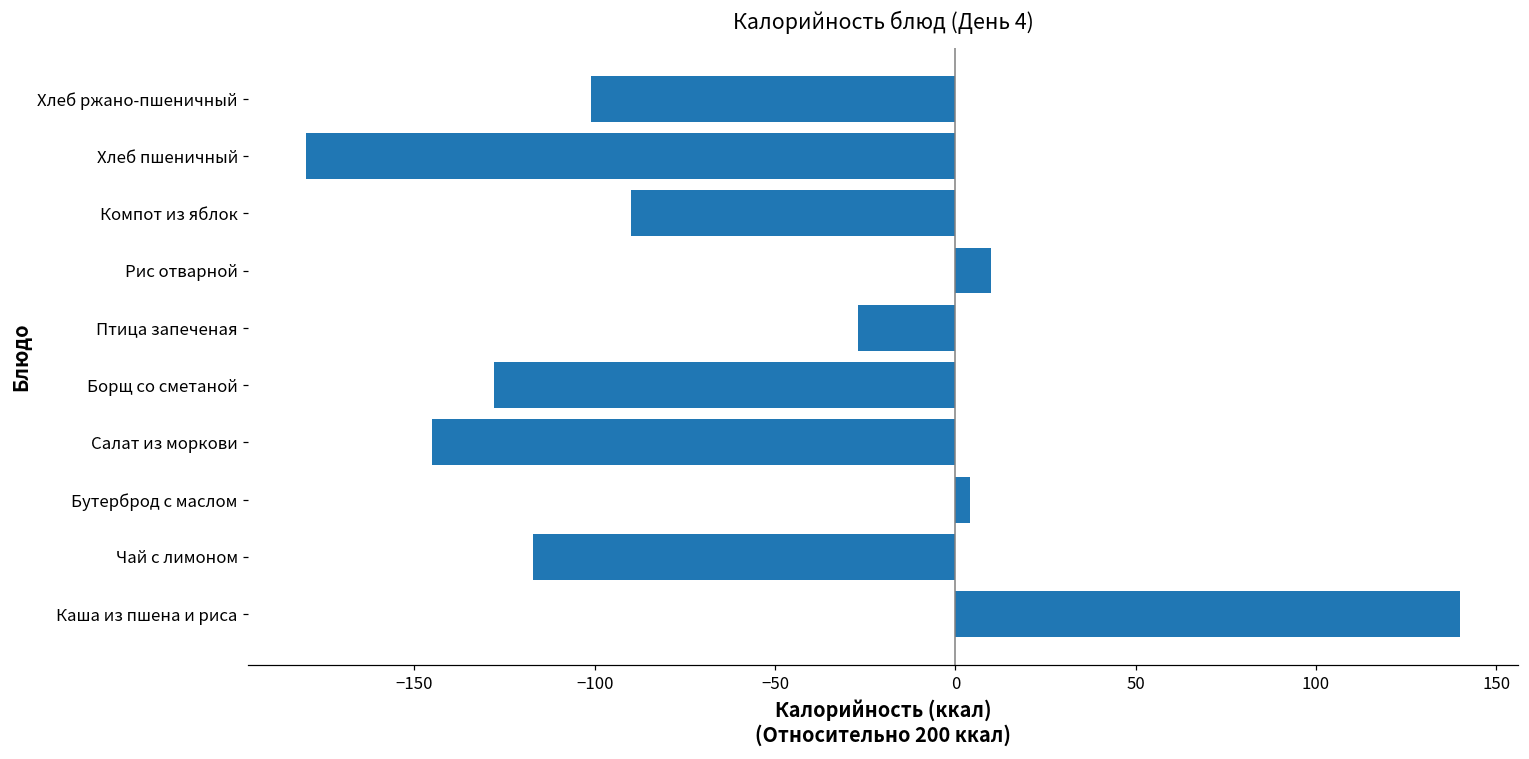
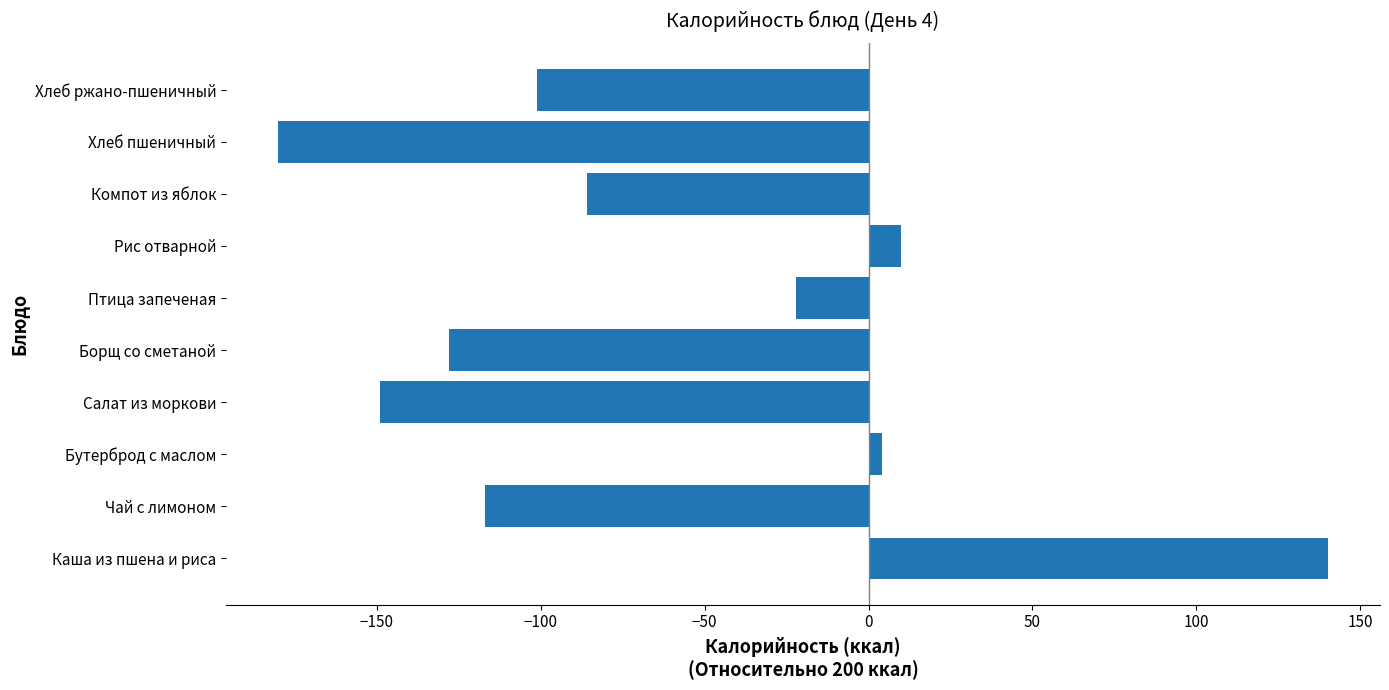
  {
    "Хлеб ржано-пшеничный": -101,
    "Хлеб пшеничный": -180,
-   "Компот из яблок": -90,
+   "Компот из яблок": -86,
    "Рис отварной": 10,
-   "Птица запеченая": -27,
+   "Птица запеченая": -22,
    "Борщ со сметаной": -128,
-   "Салат из моркови": -145,
+   "Салат из моркови": -149,
    "Бутерброд с маслом": 4,
    "Чай с лимоном": -117,
    "Каша из пшена и риса": 140
  }
